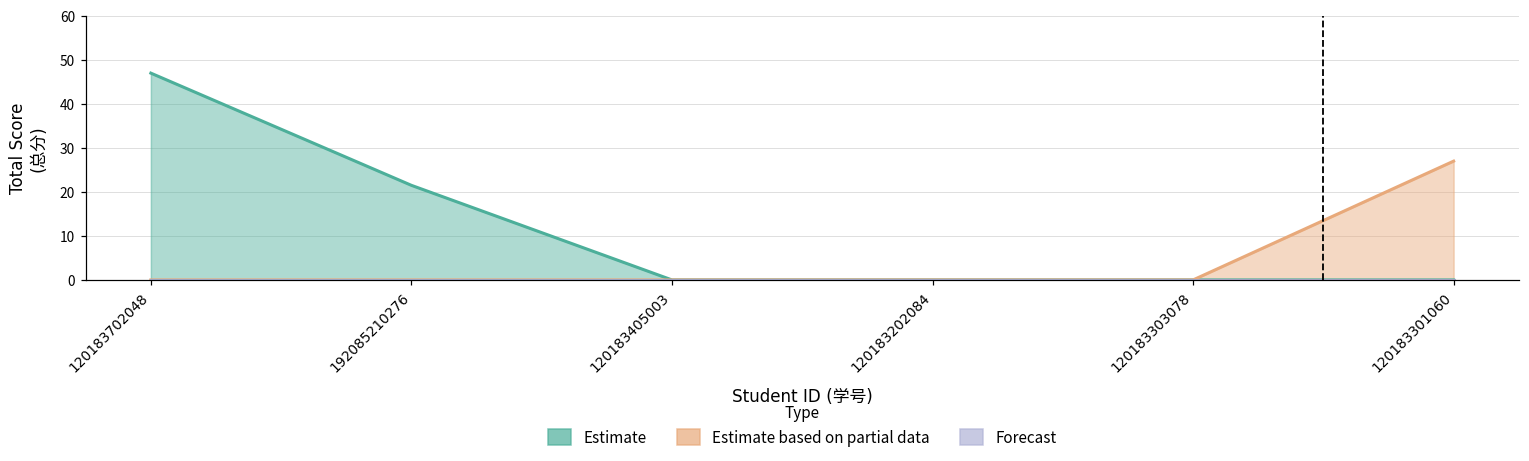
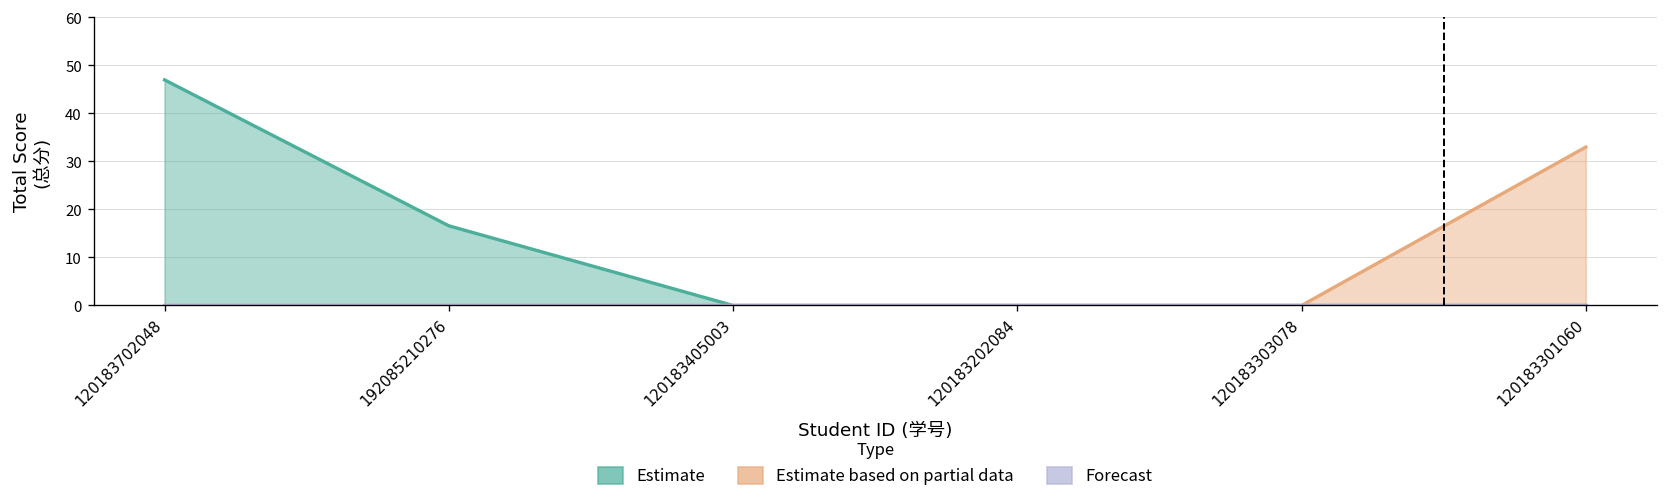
  {
    "Estimate": {
      "120183702048": 47,
-     "192085210276": 22
+     "192085210276": 17
    },
    "Estimate based on partial data": {
-     "120183301060": 27
+     "120183301060": 33
    }
  }
